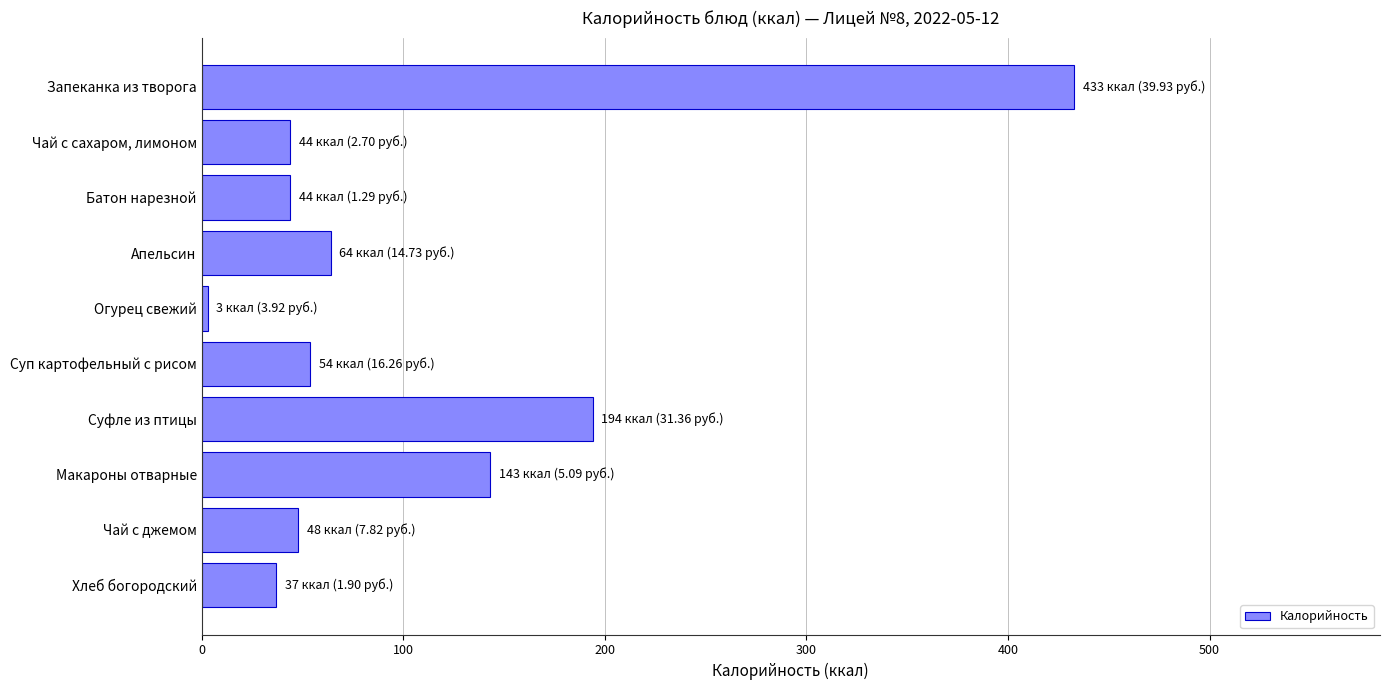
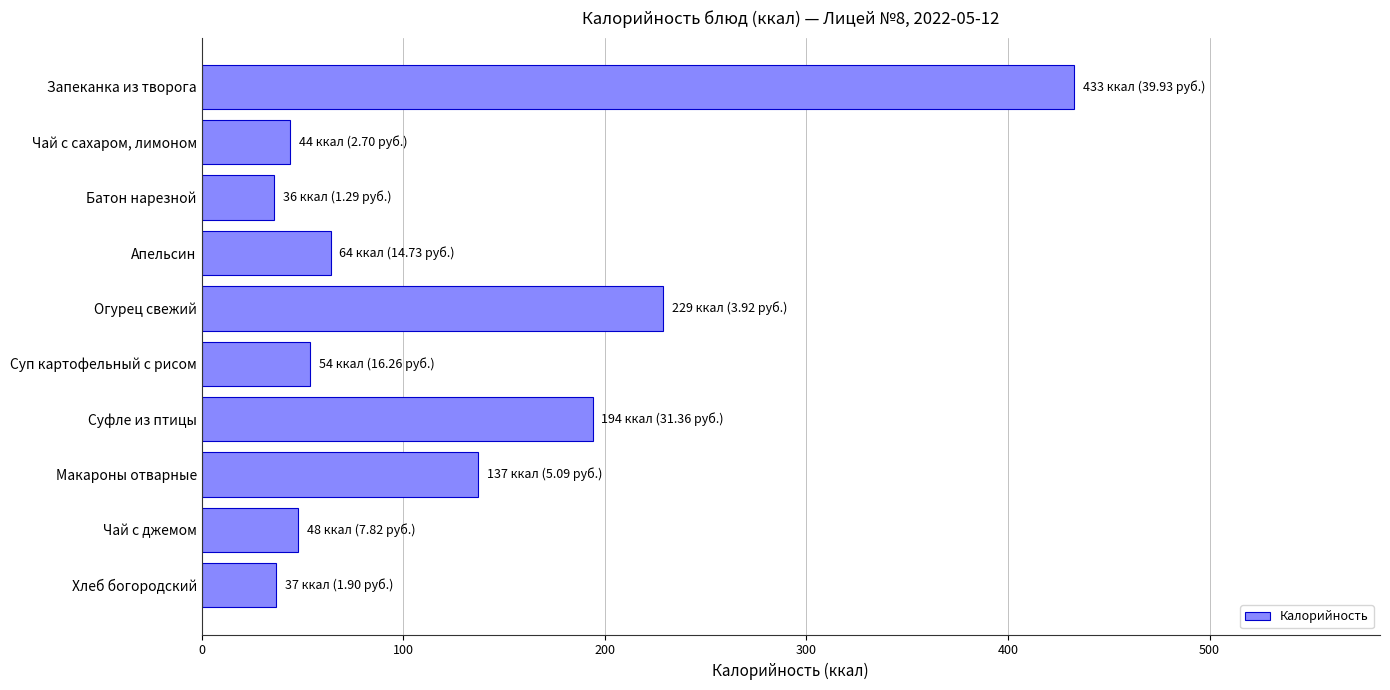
  {
    "Запеканка из творога": 433,
    "Чай с сахаром, лимоном": 44,
-   "Батон нарезной": 44,
+   "Батон нарезной": 36,
    "Апельсин": 64,
-   "Огурец свежий": 3,
+   "Огурец свежий": 229,
    "Суп картофельный с рисом": 54,
    "Суфле из птицы": 194,
-   "Макароны отварные": 143,
+   "Макароны отварные": 137,
    "Чай с джемом": 48,
    "Хлеб богородский": 37
  }
